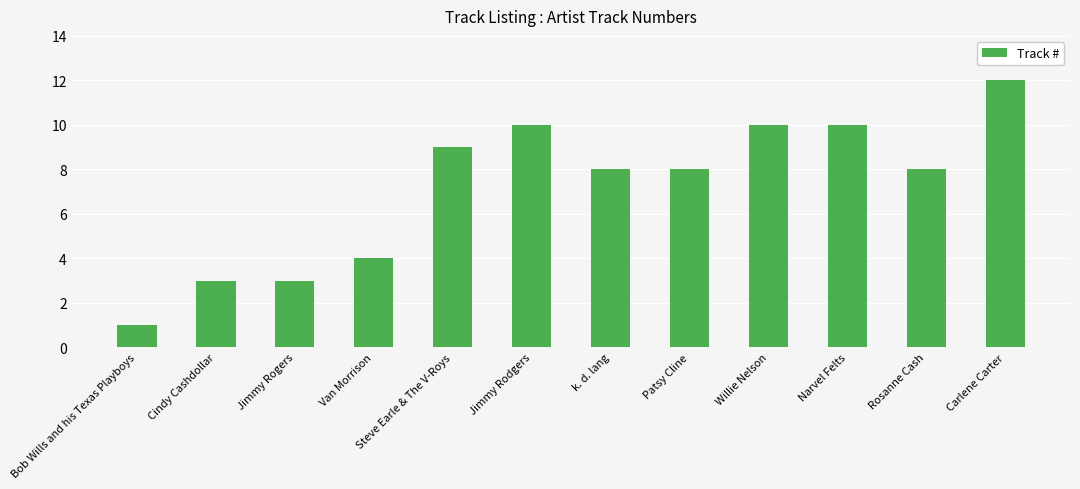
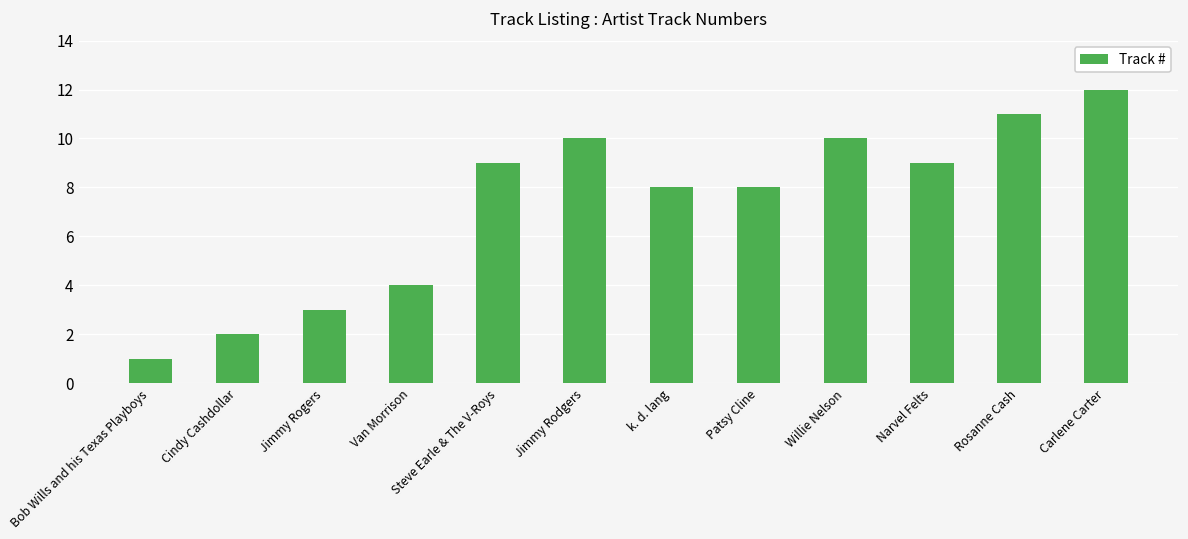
  {
    "Bob Wills and his Texas Playboys": 1,
-   "Cindy Cashdollar": 3,
+   "Cindy Cashdollar": 2,
    "Jimmy Rogers": 3,
    "Van Morrison": 4,
    "Steve Earle & The V-Roys": 9,
    "Jimmy Rodgers": 10,
    "k. d. lang": 8,
    "Patsy Cline": 8,
    "Willie Nelson": 10,
-   "Narvel Felts": 10,
-   "Rosanne Cash": 8,
+   "Narvel Felts": 9,
+   "Rosanne Cash": 11,
    "Carlene Carter": 12
  }
